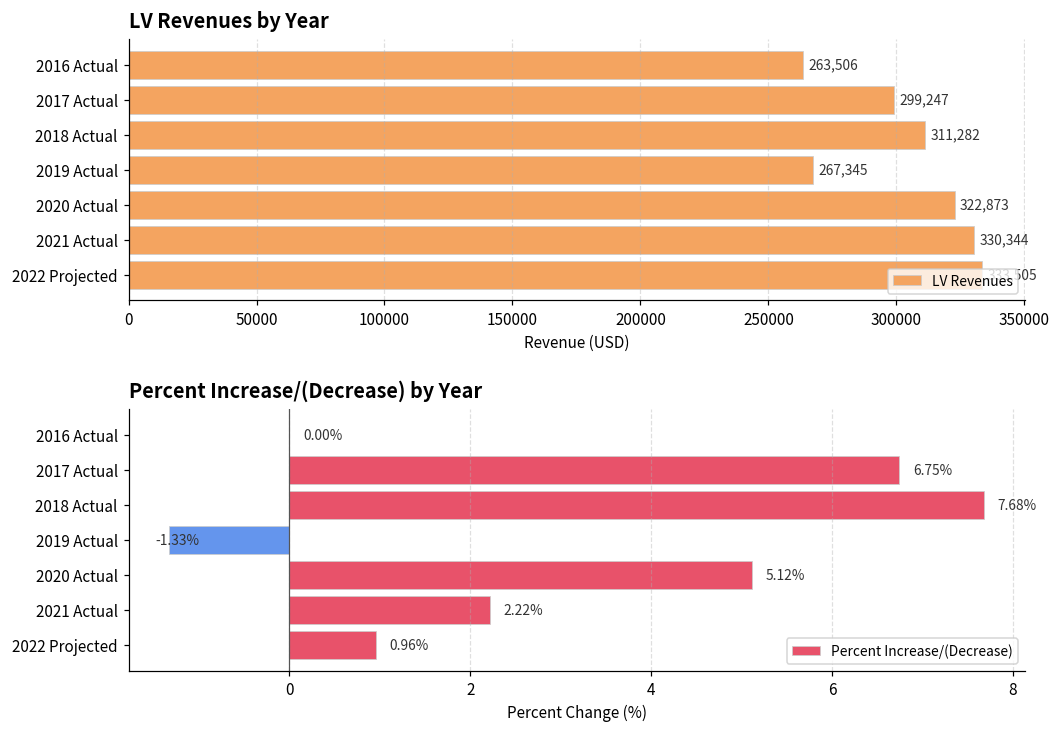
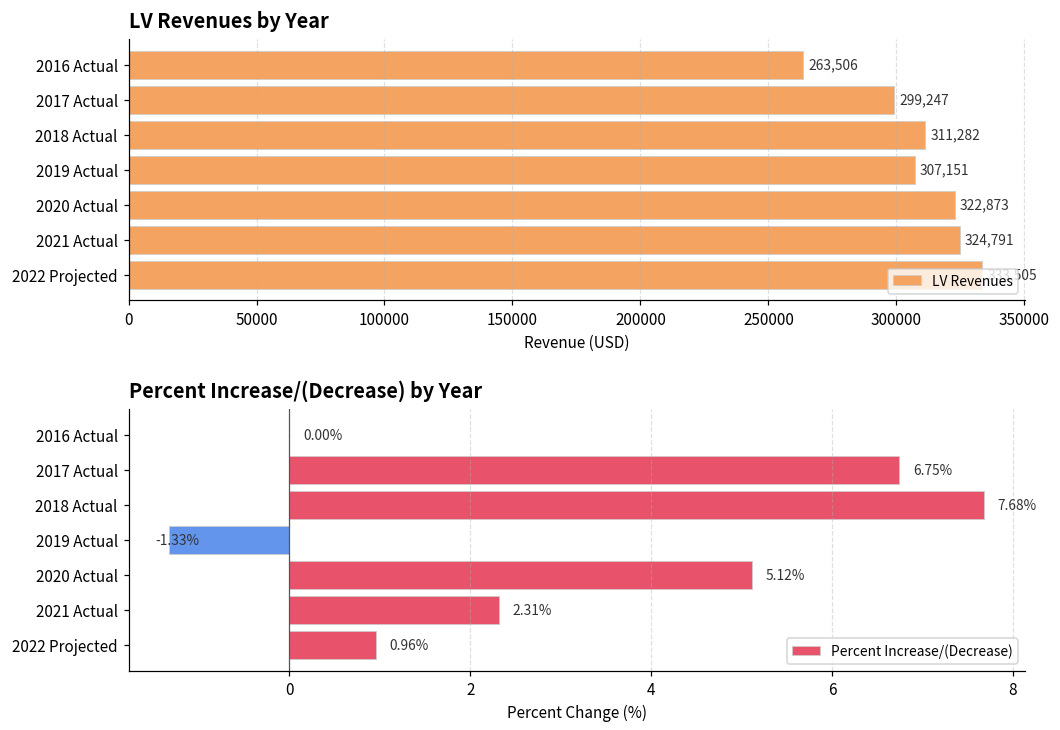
  {
    "LV Revenues by Year": {
      "2016 Actual": "263,506",
      "2017 Actual": "299,247",
      "2018 Actual": "311,282",
-     "2019 Actual": "267,345",
+     "2019 Actual": "307,151",
      "2020 Actual": "322,873",
-     "2021 Actual": "330,344"
+     "2021 Actual": "324,791"
    },
    "Percent Increase/(Decrease) by Year": {
      "2016 Actual": "0.00%",
      "2017 Actual": "6.75%",
      "2018 Actual": "7.68%",
      "2019 Actual": "-1.33%",
      "2020 Actual": "5.12%",
-     "2021 Actual": "2.22%",
+     "2021 Actual": "2.31%",
      "2022 Projected": "0.96%"
    }
  }
